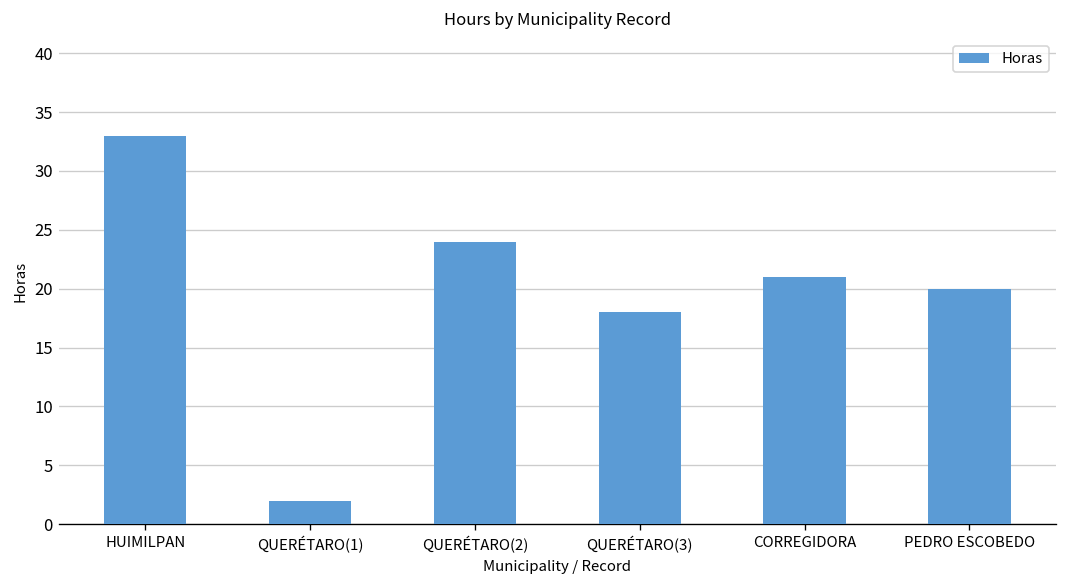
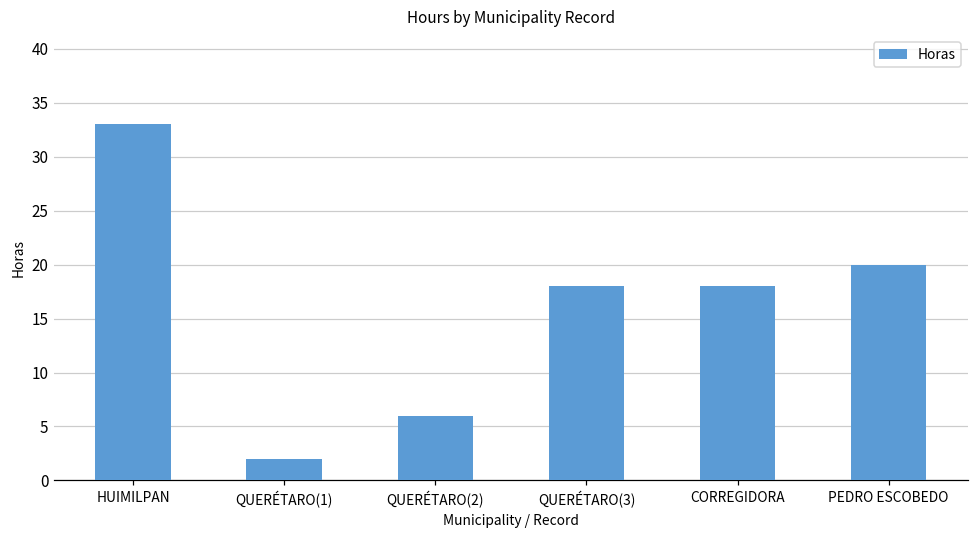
  {
    "HUIMILPAN": 33,
    "QUERÉTARO(1)": 2,
-   "QUERÉTARO(2)": 24,
+   "QUERÉTARO(2)": 6,
    "QUERÉTARO(3)": 18,
-   "CORREGIDORA": 21,
+   "CORREGIDORA": 18,
    "PEDRO ESCOBEDO": 20
  }
